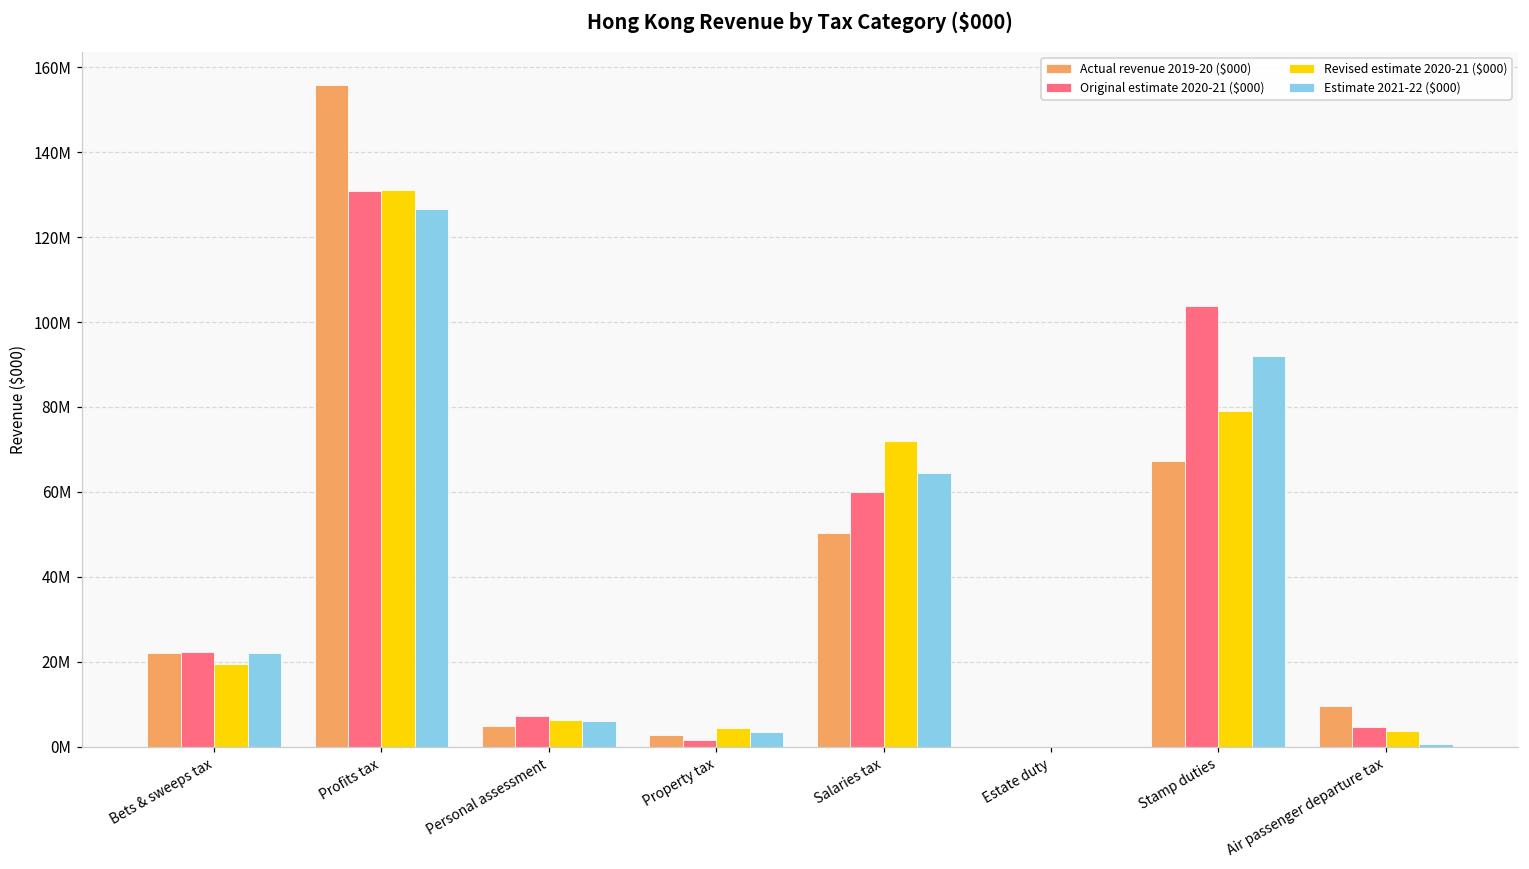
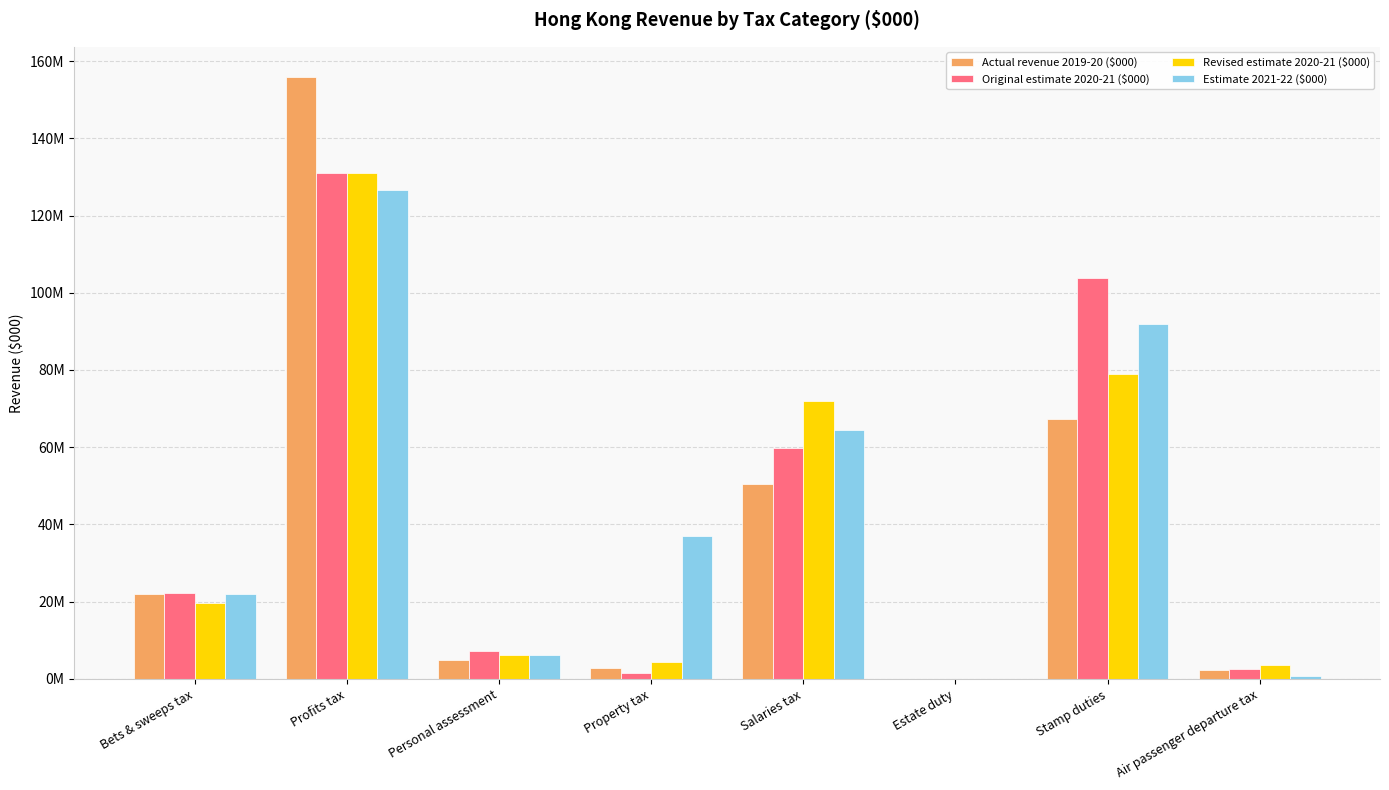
  {
    "Actual revenue 2019-20 ($000)": {
      "Bets & sweeps tax": 22000000,
      "Profits tax": 156000000,
      "Personal assessment": 5000000,
      "Property tax": 3000000,
      "Salaries tax": 50000000,
      "Stamp duties": 67000000,
-     "Air passenger departure tax": 9000000
+     "Air passenger departure tax": 2000000
    },
    "Original estimate 2020-21 ($000)": {
      "Bets & sweeps tax": 22000000,
      "Profits tax": 131000000,
      "Personal assessment": 7000000,
      "Property tax": 2000000,
      "Salaries tax": 60000000,
      "Stamp duties": 104000000,
-     "Air passenger departure tax": 5000000
+     "Air passenger departure tax": 3000000
    },
    "Revised estimate 2020-21 ($000)": {
      "Bets & sweeps tax": 20000000,
      "Profits tax": 131000000,
      "Personal assessment": 6000000,
      "Property tax": 5000000,
      "Salaries tax": 72000000,
      "Stamp duties": 79000000,
      "Air passenger departure tax": 4000000
    },
    "Estimate 2021-22 ($000)": {
      "Bets & sweeps tax": 22000000,
      "Profits tax": 127000000,
      "Personal assessment": 6000000,
-     "Property tax": 4000000,
+     "Property tax": 37000000,
      "Salaries tax": 64000000,
      "Stamp duties": 92000000,
      "Air passenger departure tax": 1000000
    }
  }
